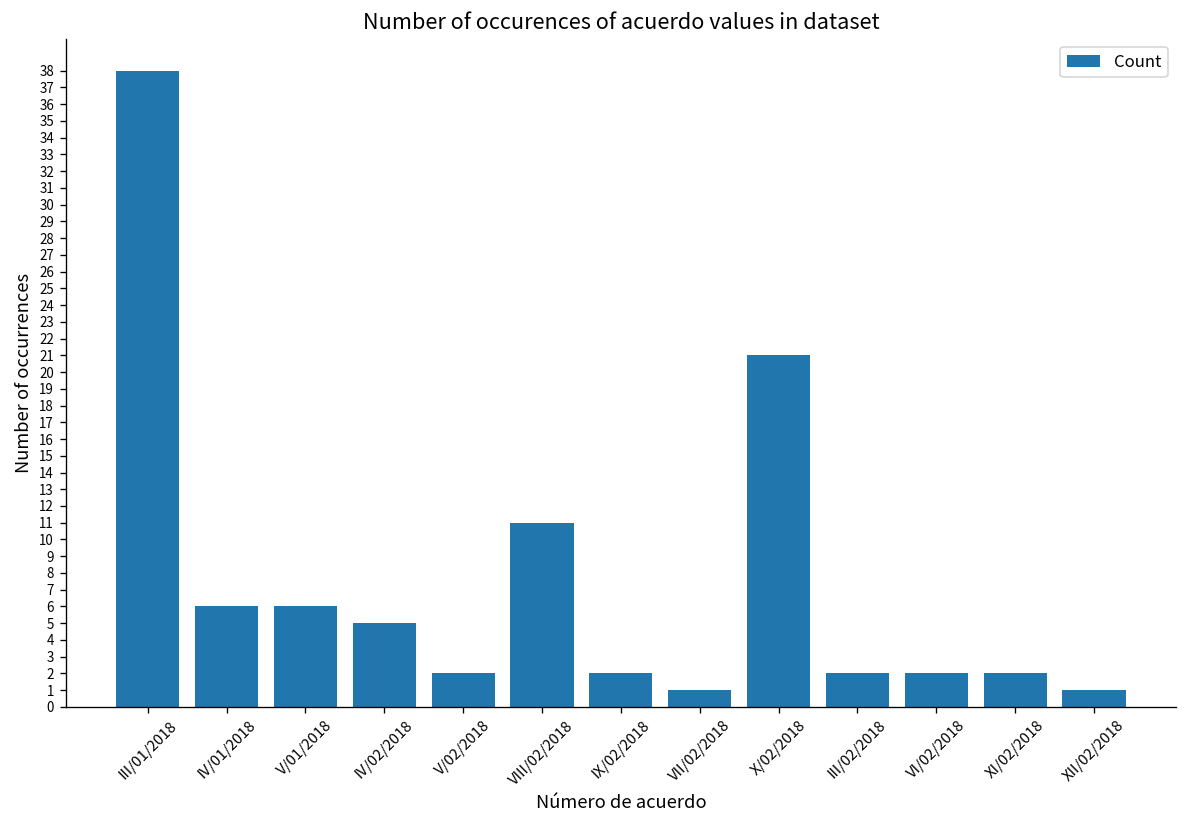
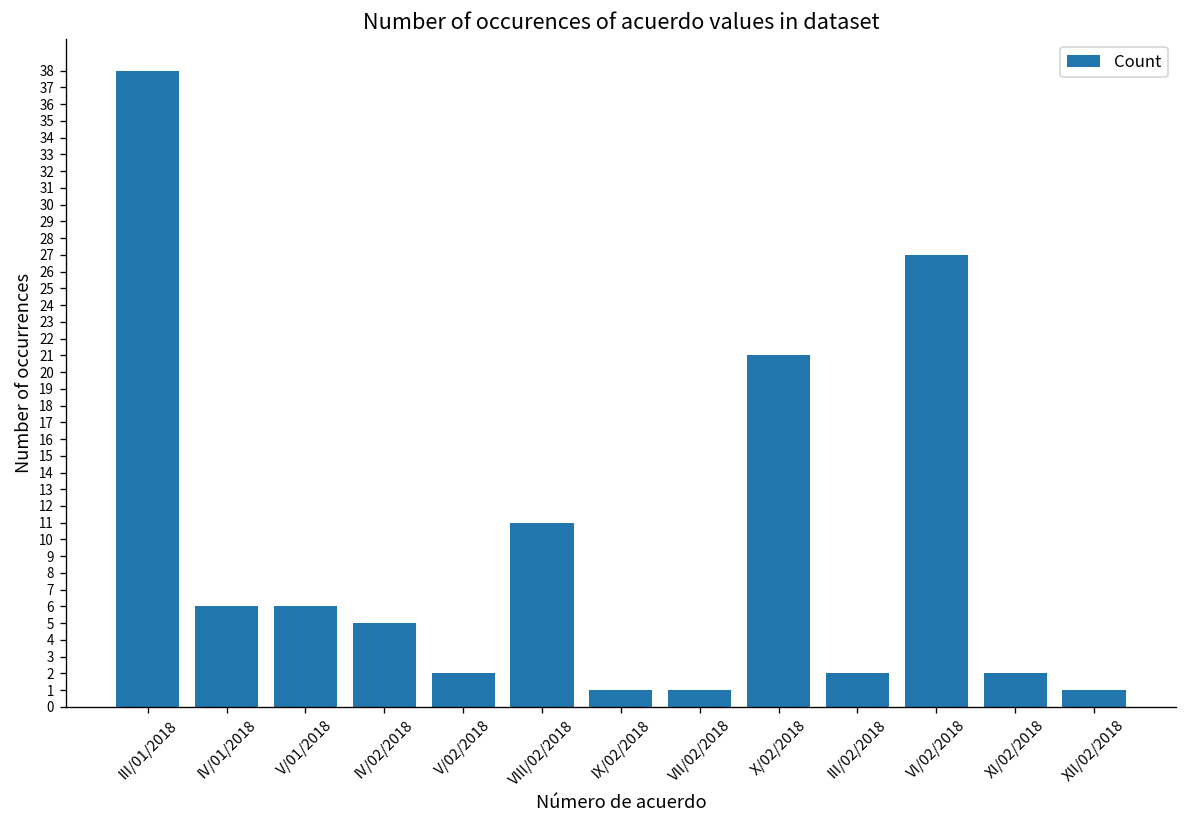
  {
    "III/01/2018": 38,
    "IV/01/2018": 6,
    "V/01/2018": 6,
    "IV/02/2018": 5,
    "V/02/2018": 2,
    "VIII/02/2018": 11,
-   "IX/02/2018": 2,
+   "IX/02/2018": 1,
    "VII/02/2018": 1,
    "X/02/2018": 21,
    "III/02/2018": 2,
-   "VI/02/2018": 2,
+   "VI/02/2018": 27,
    "XI/02/2018": 2,
    "XII/02/2018": 1
  }
